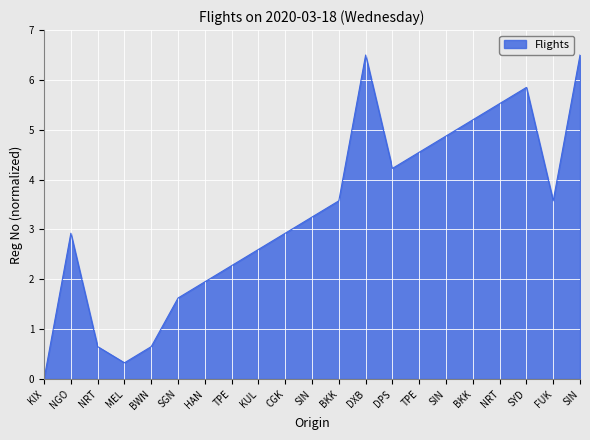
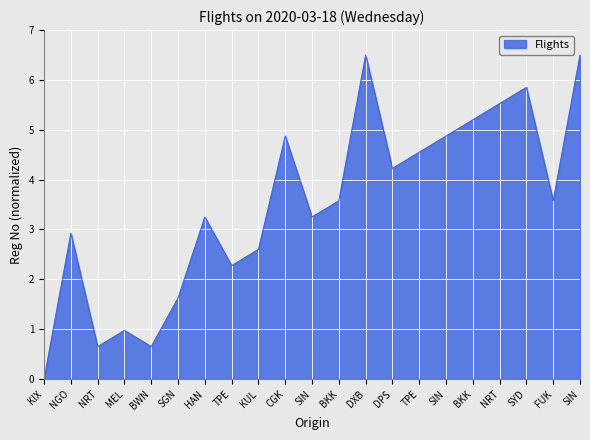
  {
    "KIX": 0.0,
    "NGO": 2.9,
-   "MEL": 0.3,
+   "MEL": 1.0,
    "BWN": 0.7,
    "SGN": 1.6,
-   "HAN": 2.0,
+   "HAN": 3.3,
    "KUL": 2.6,
-   "CGK": 2.9,
+   "CGK": 4.9,
    "DXB": 6.5,
    "DPS": 4.2,
    "SYD": 5.9,
    "FUK": 3.6
  }
